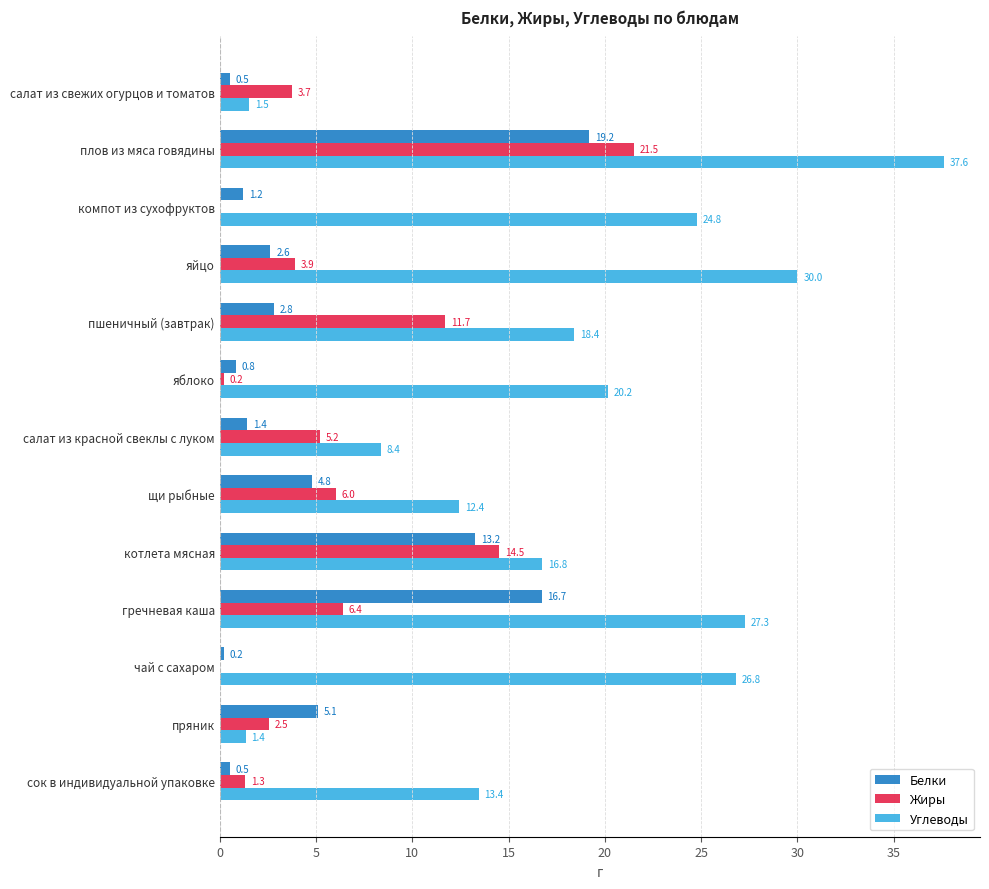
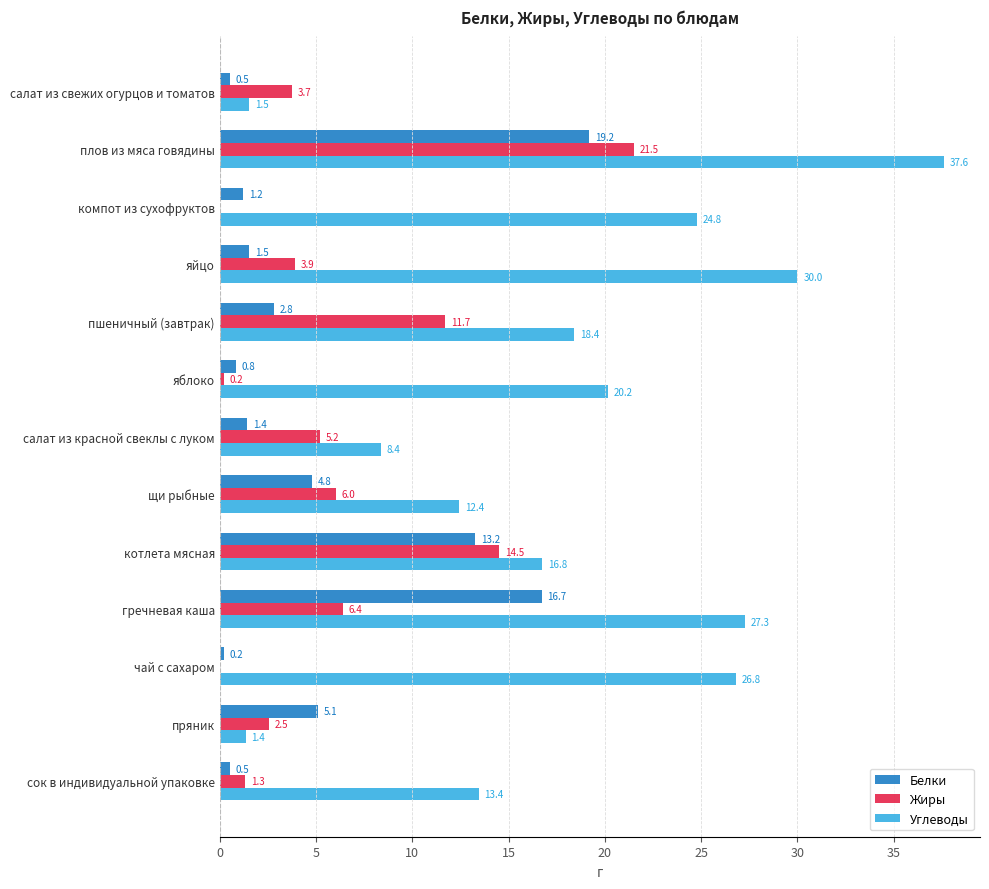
  {
    "Белки": {
      "салат из свежих огурцов и томатов": 0.5,
      "плов из мяса говядины": 19.2,
      "компот из сухофруктов": 1.2,
-     "яйцо": 2.6,
+     "яйцо": 1.5,
      "пшеничный (завтрак)": 2.8,
      "яблоко": 0.8,
      "салат из красной свеклы с луком": 1.4,
      "щи рыбные": 4.8,
      "котлета мясная": 13.2,
      "гречневая каша": 16.7,
      "чай с сахаром": 0.2,
      "пряник": 5.1,
      "сок в индивидуальной упаковке": 0.5
    },
    "Жиры": {
      "салат из свежих огурцов и томатов": 3.7,
      "плов из мяса говядины": 21.5,
      "яйцо": 3.9,
      "пшеничный (завтрак)": 11.7,
      "яблоко": 0.2,
      "салат из красной свеклы с луком": 5.2,
      "щи рыбные": 6.0,
      "котлета мясная": 14.5,
      "гречневая каша": 6.4,
      "пряник": 2.5,
      "сок в индивидуальной упаковке": 1.3
    },
    "Углеводы": {
      "салат из свежих огурцов и томатов": 1.5,
      "плов из мяса говядины": 37.6,
      "компот из сухофруктов": 24.8,
      "яйцо": 30.0,
      "пшеничный (завтрак)": 18.4,
      "яблоко": 20.2,
      "салат из красной свеклы с луком": 8.4,
      "щи рыбные": 12.4,
      "котлета мясная": 16.8,
      "гречневая каша": 27.3,
      "чай с сахаром": 26.8,
      "пряник": 1.4,
      "сок в индивидуальной упаковке": 13.4
    }
  }
